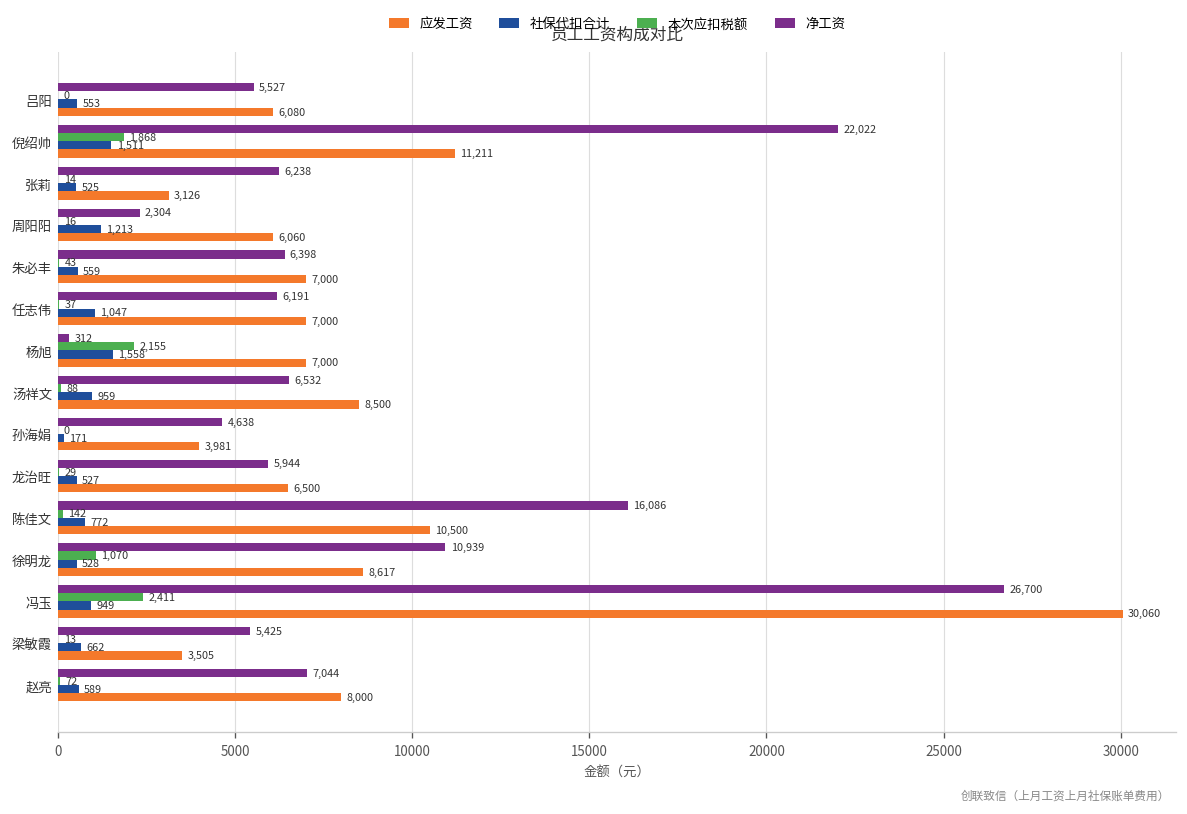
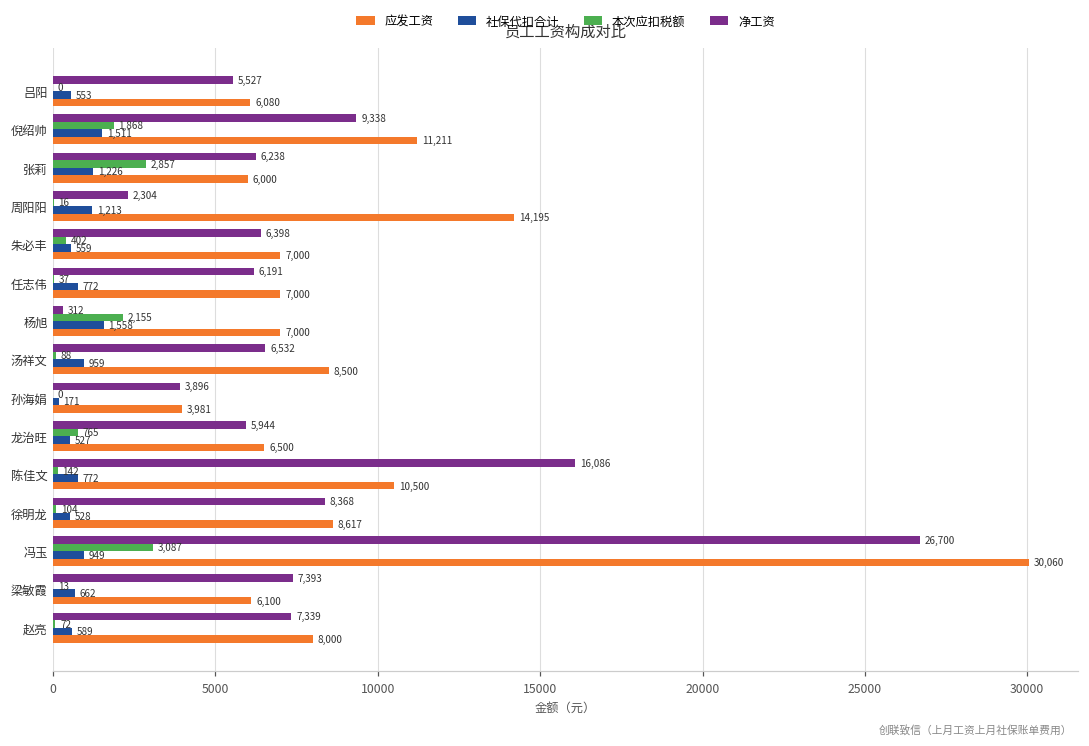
  {
    "应发工资": {
      "吕阳": "6,080",
      "倪绍帅": "11,211",
-     "张莉": "3,126",
-     "周阳阳": "6,060",
+     "张莉": "6,000",
+     "周阳阳": "14,195",
      "朱必丰": "7,000",
      "任志伟": "7,000",
      "杨旭": "7,000",
      "汤祥文": "8,500",
      "孙海娟": "3,981",
      "龙治旺": "6,500",
      "陈佳文": "10,500",
      "徐明龙": "8,617",
      "冯玉": "30,060",
-     "梁敏霞": "3,505",
+     "梁敏霞": "6,100",
      "赵亮": "8,000"
    },
    "社保代扣合计": {
      "吕阳": "553",
      "倪绍帅": "1,511",
-     "张莉": "525",
+     "张莉": "1,226",
      "周阳阳": "1,213",
-     "任志伟": "1,047",
+     "任志伟": "772",
      "杨旭": "1,558",
      "汤祥文": "959",
      "孙海娟": "171",
      "龙治旺": "527",
      "陈佳文": "772",
      "徐明龙": "528",
      "冯玉": "949",
      "梁敏霞": "662",
      "赵亮": "589"
    },
    "本次应扣税额": {
      "吕阳": "0",
      "倪绍帅": "1,868",
-     "张莉": "14",
+     "张莉": "2,857",
      "周阳阳": "16",
-     "朱必丰": "43",
+     "朱必丰": "402",
      "任志伟": "37",
      "杨旭": "2,155",
      "汤祥文": "88",
      "孙海娟": "0",
-     "龙治旺": "29",
+     "龙治旺": "765",
      "陈佳文": "142",
-     "徐明龙": "1,070",
-     "冯玉": "2,411",
+     "徐明龙": "104",
+     "冯玉": "3,087",
      "梁敏霞": "13",
      "赵亮": "72"
    },
    "净工资": {
      "吕阳": "5,527",
-     "倪绍帅": "22,022",
+     "倪绍帅": "9,338",
      "张莉": "6,238",
      "周阳阳": "2,304",
      "朱必丰": "6,398",
      "任志伟": "6,191",
      "杨旭": "312",
      "汤祥文": "6,532",
-     "孙海娟": "4,638",
+     "孙海娟": "3,896",
      "龙治旺": "5,944",
      "陈佳文": "16,086",
-     "徐明龙": "10,939",
+     "徐明龙": "8,368",
      "冯玉": "26,700",
-     "梁敏霞": "5,425",
-     "赵亮": "7,044"
+     "梁敏霞": "7,393",
+     "赵亮": "7,339"
    }
  }
